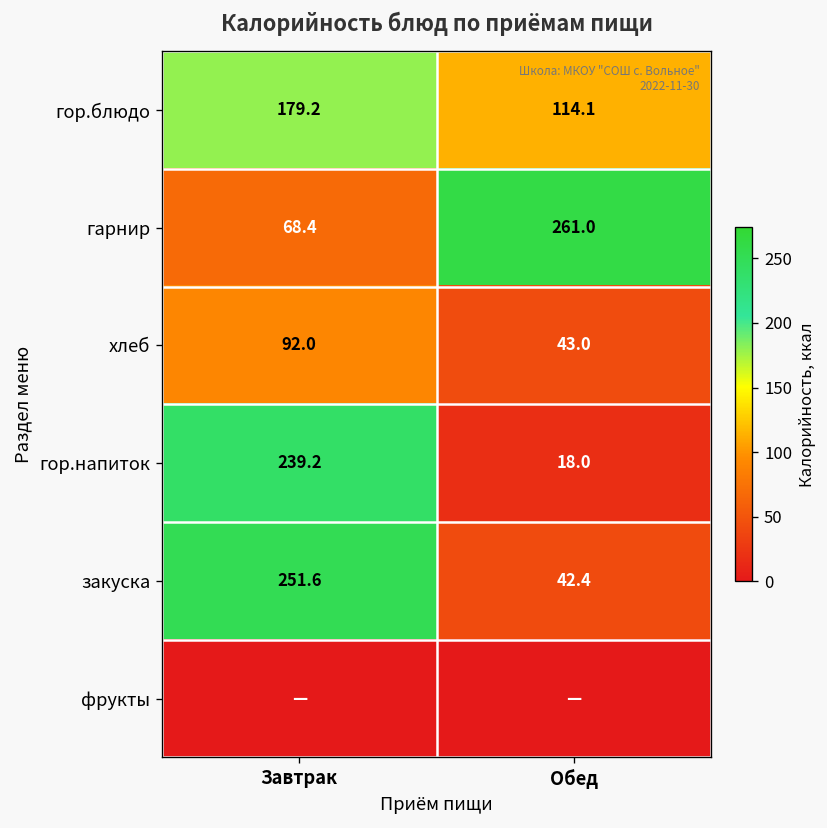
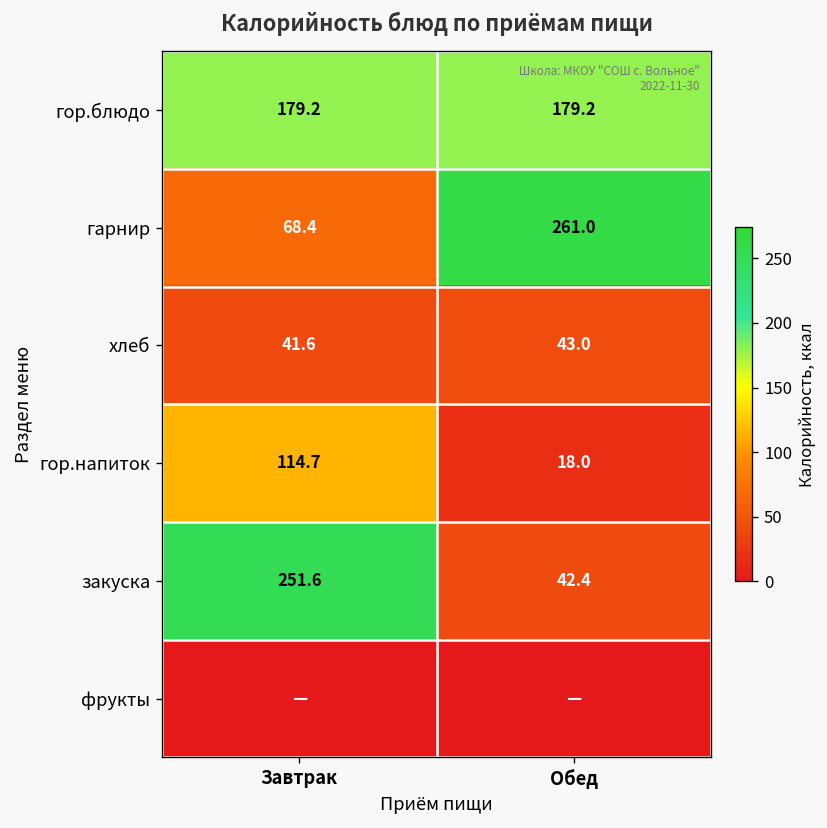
  {
    "гор.блюдо": {
      "Завтрак": 179.2,
-     "Обед": 114.1
+     "Обед": 179.2
    },
    "гарнир": {
      "Завтрак": 68.4,
      "Обед": 261.0
    },
    "хлеб": {
-     "Завтрак": 92.0,
+     "Завтрак": 41.6,
      "Обед": 43.0
    },
    "гор.напиток": {
-     "Завтрак": 239.2,
+     "Завтрак": 114.7,
      "Обед": 18.0
    },
    "закуска": {
      "Завтрак": 251.6,
      "Обед": 42.4
    }
  }
